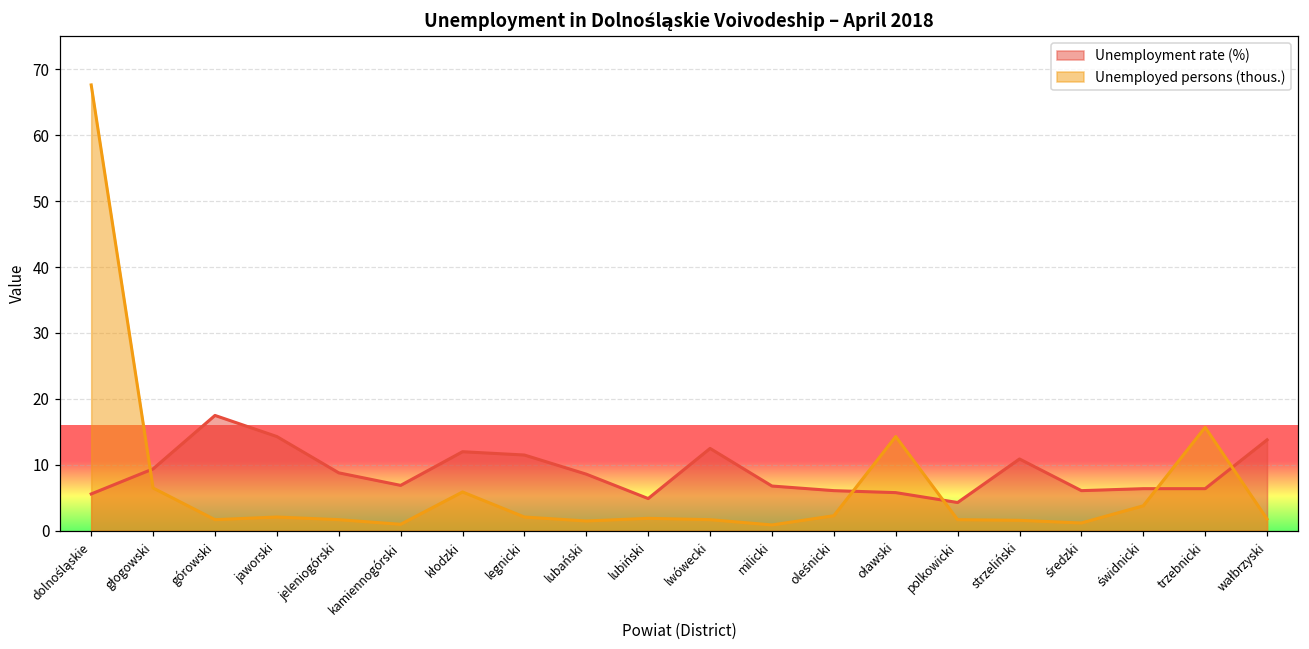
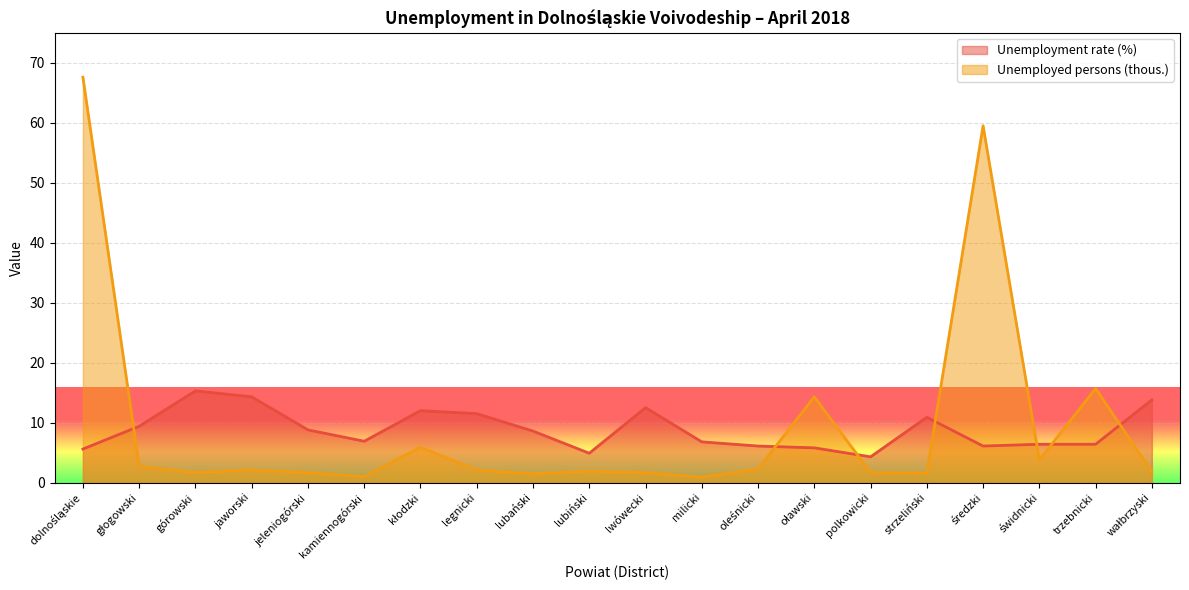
  {
    "Unemployment rate (%)": {
      "dolnośląskie": 6,
      "głogowski": 9,
-     "górowski": 18,
+     "górowski": 15,
      "jaworski": 14,
      "jeleniogórski": 9,
      "kamiennogórski": 7,
      "kłodzki": 12,
      "legnicki": 12,
      "lubański": 9,
      "lubiński": 5,
      "lwówecki": 13,
      "milicki": 7,
      "oleśnicki": 6,
      "oławski": 6,
      "polkowicki": 4,
      "strzeliński": 11,
      "średzki": 6,
      "świdnicki": 6,
      "trzebnicki": 6,
      "wałbrzyski": 14
    },
    "Unemployed persons (thous.)": {
      "dolnośląskie": 68,
-     "głogowski": 7,
+     "głogowski": 3,
      "górowski": 2,
      "jaworski": 2,
      "jeleniogórski": 2,
      "kamiennogórski": 1,
      "kłodzki": 6,
      "legnicki": 2,
      "lubański": 2,
      "lubiński": 2,
      "lwówecki": 2,
      "milicki": 1,
      "oleśnicki": 2,
      "oławski": 14,
      "polkowicki": 2,
      "strzeliński": 2,
-     "średzki": 1,
+     "średzki": 60,
      "świdnicki": 4,
      "trzebnicki": 16,
      "wałbrzyski": 2
    }
  }
